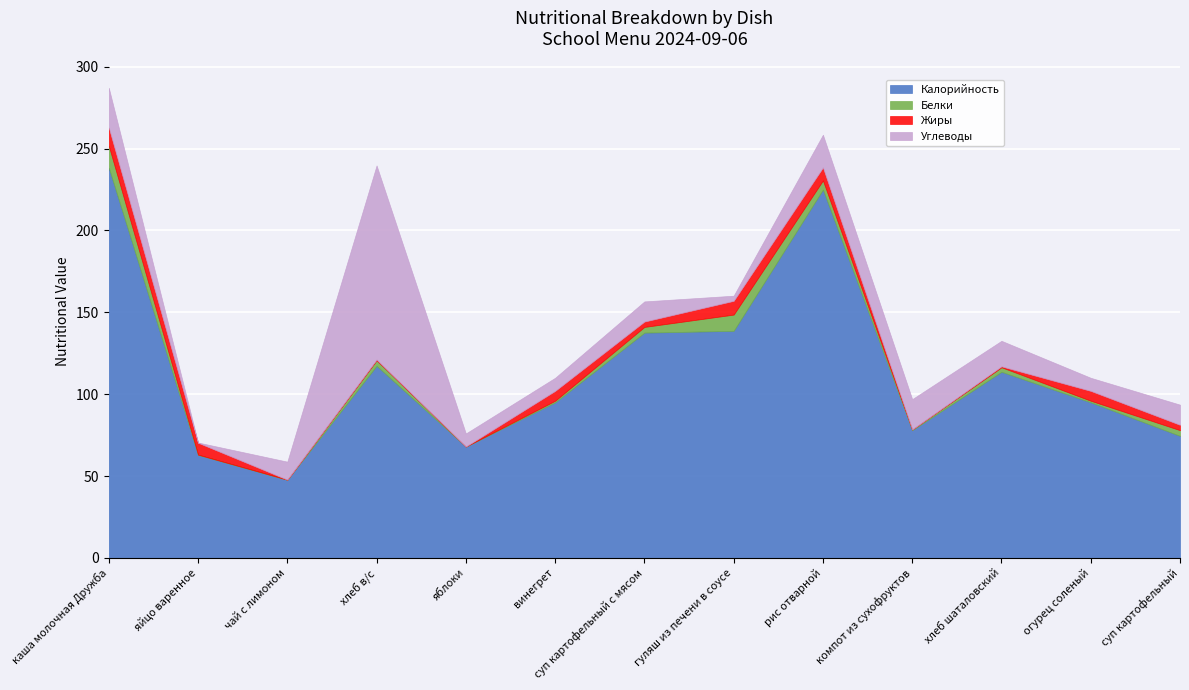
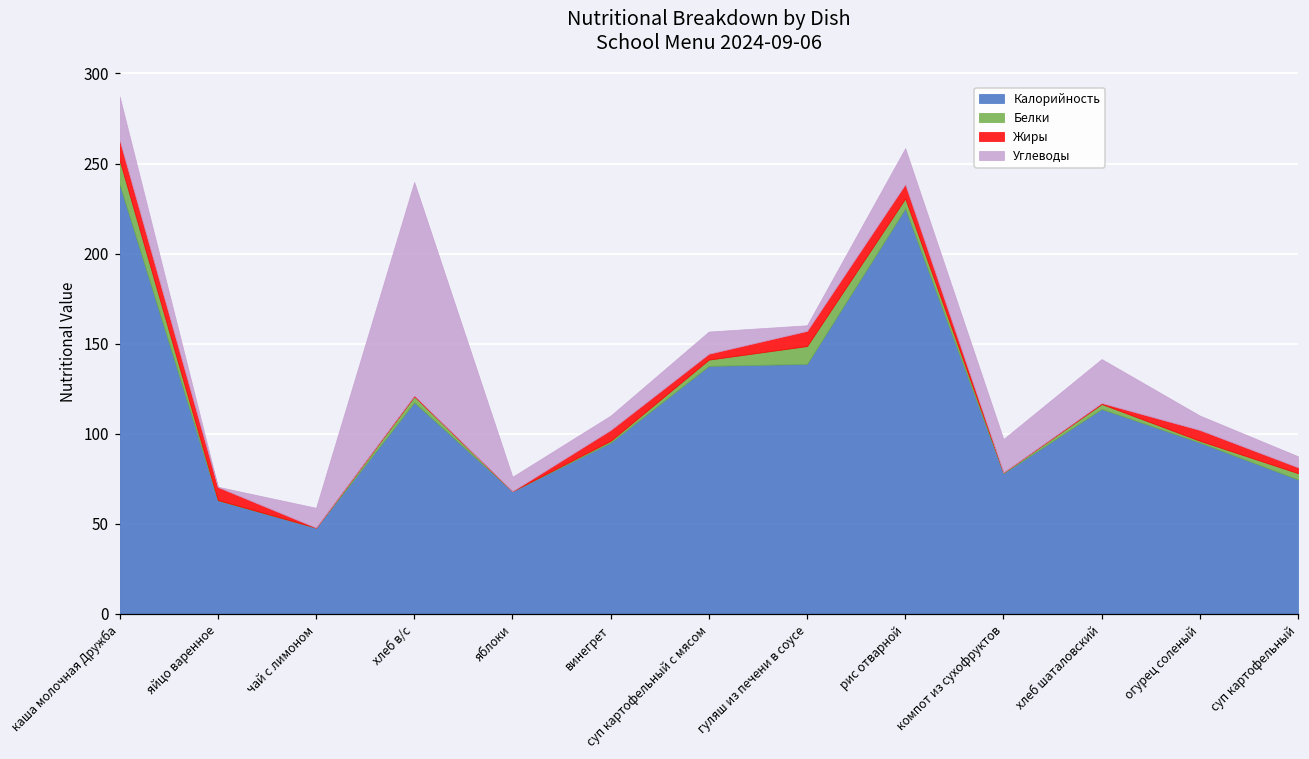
  {
    "Калорийность": {
      "каша молочная Дружба": 238,
      "хлеб в/с": 117,
      "суп картофельный с мясом": 138,
      "гуляш из печени в соусе": 139,
      "рис отварной": 225,
      "хлеб шаталовский": 114,
      "суп картофельный": 75
    },
    "Белки": {
      "каша молочная Дружба": 13,
      "суп картофельный с мясом": 3,
      "гуляш из печени в соусе": 10,
      "рис отварной": 6,
      "суп картофельный": 3
    },
    "Жиры": {
      "каша молочная Дружба": 11,
      "винегрет": 6,
      "суп картофельный с мясом": 3,
      "гуляш из печени в соусе": 8,
      "рис отварной": 8,
      "огурец соленый": 6,
      "суп картофельный": 3
    },
    "Углеводы": {
      "каша молочная Дружба": 24,
      "чай с лимоном": 11,
      "хлеб в/с": 119,
      "яблоки": 8,
      "винегрет": 8,
      "суп картофельный с мясом": 12,
      "гуляш из печени в соусе": 3,
      "рис отварной": 20,
      "компот из сухофруктов": 19,
-     "хлеб шаталовский": 16,
+     "хлеб шаталовский": 24,
      "огурец соленый": 8,
-     "суп картофельный": 12
+     "суп картофельный": 6
    }
  }
